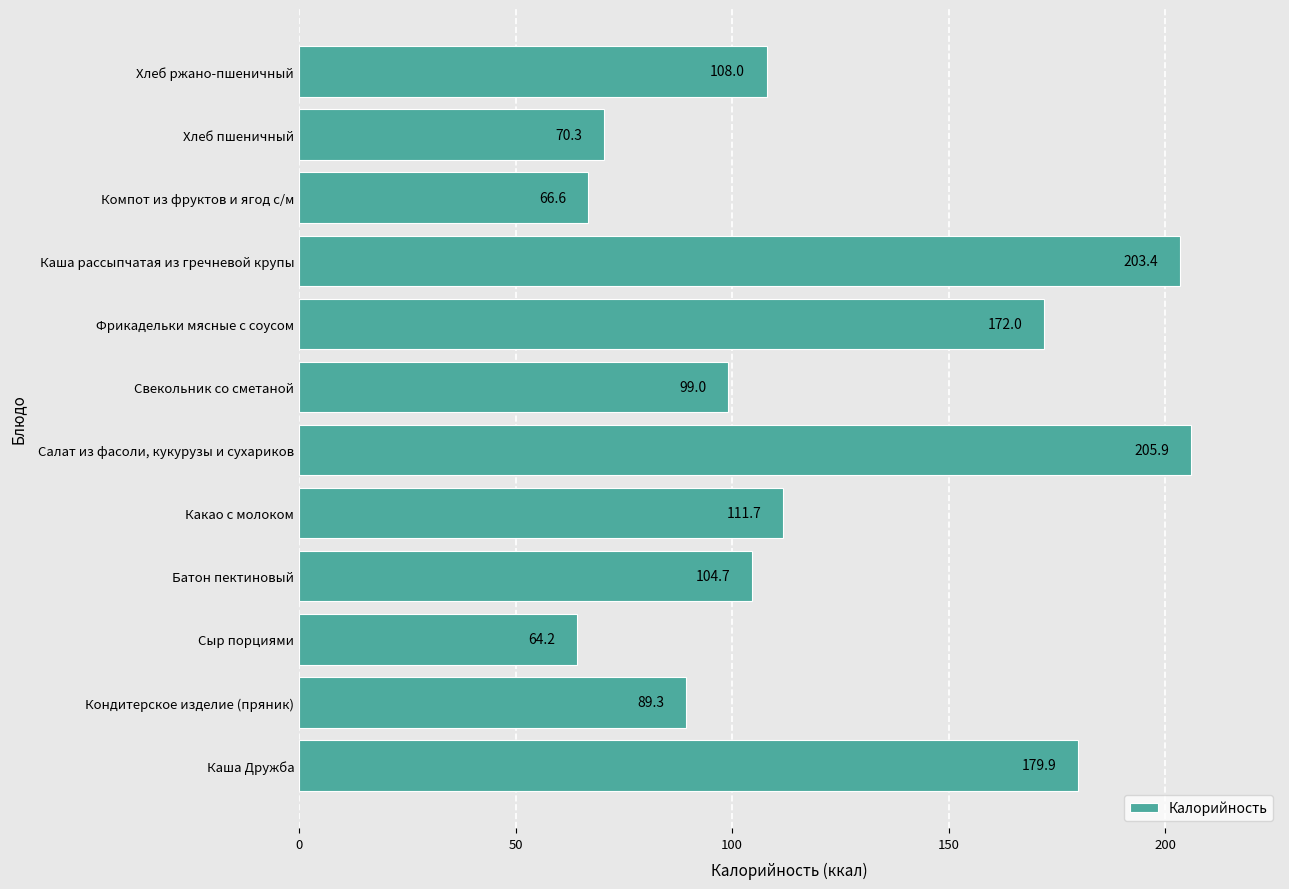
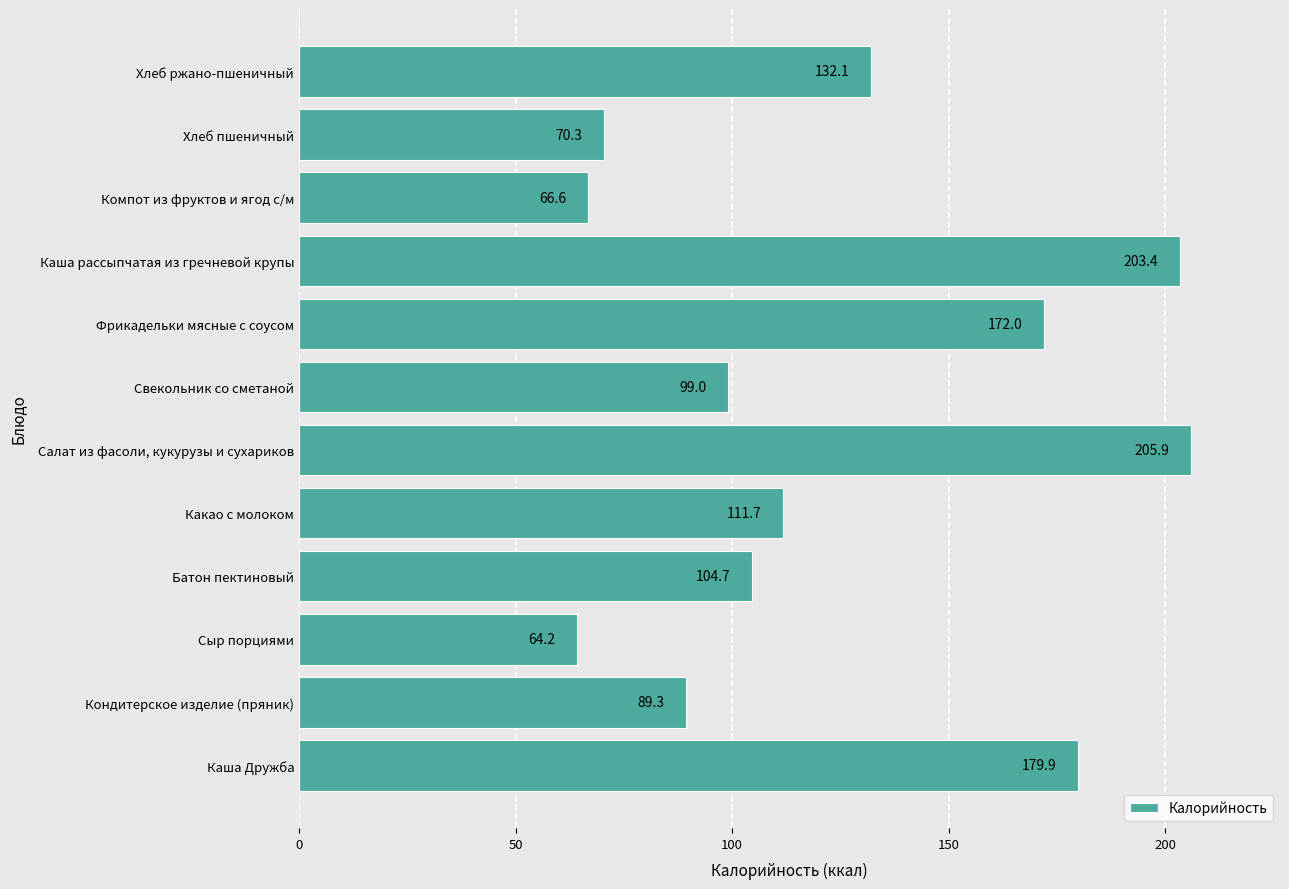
  {
-   "Хлеб ржано-пшеничный": 108.0,
+   "Хлеб ржано-пшеничный": 132.1,
    "Хлеб пшеничный": 70.3,
    "Компот из фруктов и ягод с/м": 66.6,
    "Каша рассыпчатая из гречневой крупы": 203.4,
    "Фрикадельки мясные с соусом": 172.0,
    "Свекольник со сметаной": 99.0,
    "Салат из фасоли, кукурузы и сухариков": 205.9,
    "Какао с молоком": 111.7,
    "Батон пектиновый": 104.7,
    "Сыр порциями": 64.2,
    "Кондитерское изделие (пряник)": 89.3,
    "Каша Дружба": 179.9
  }
